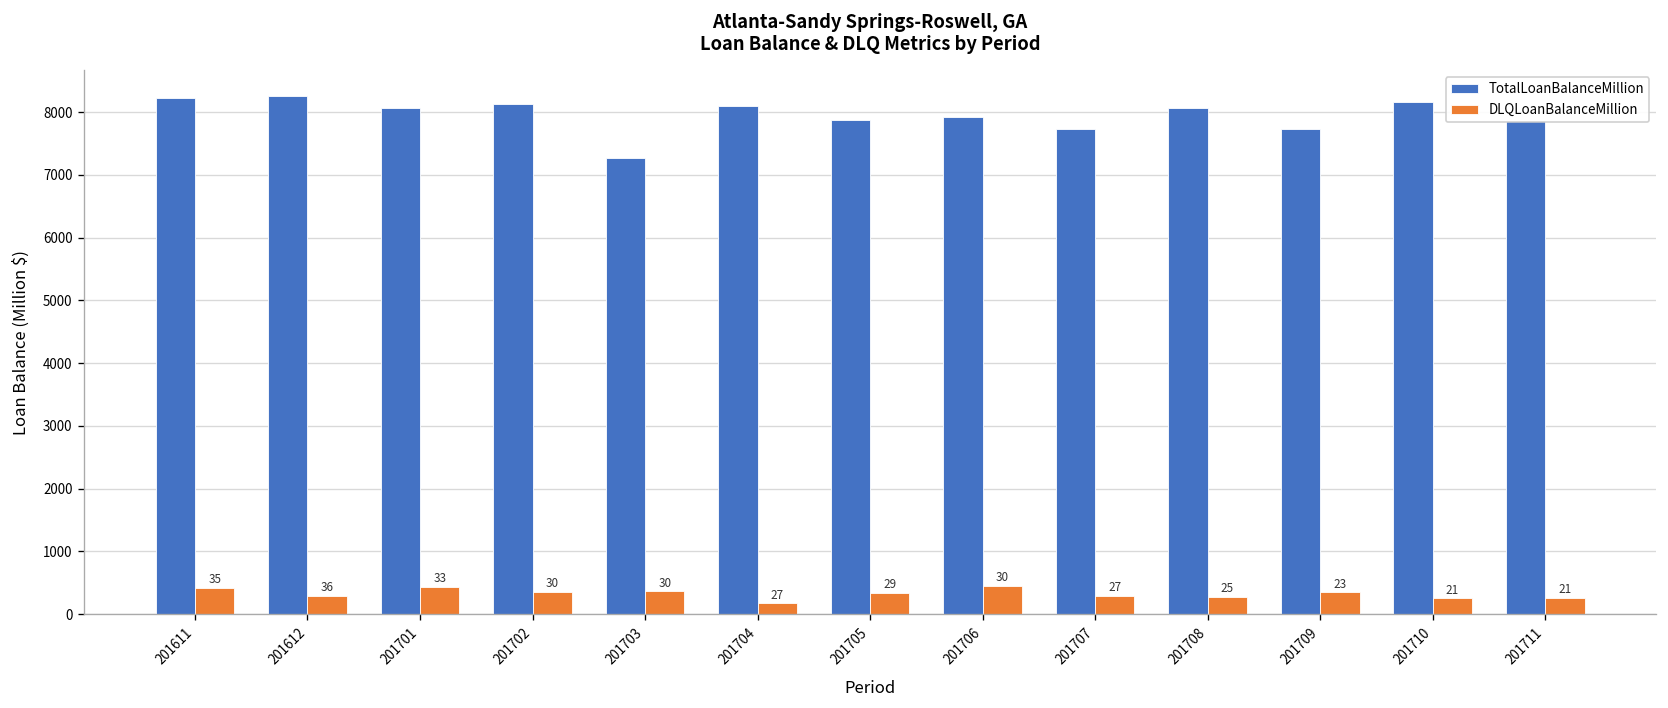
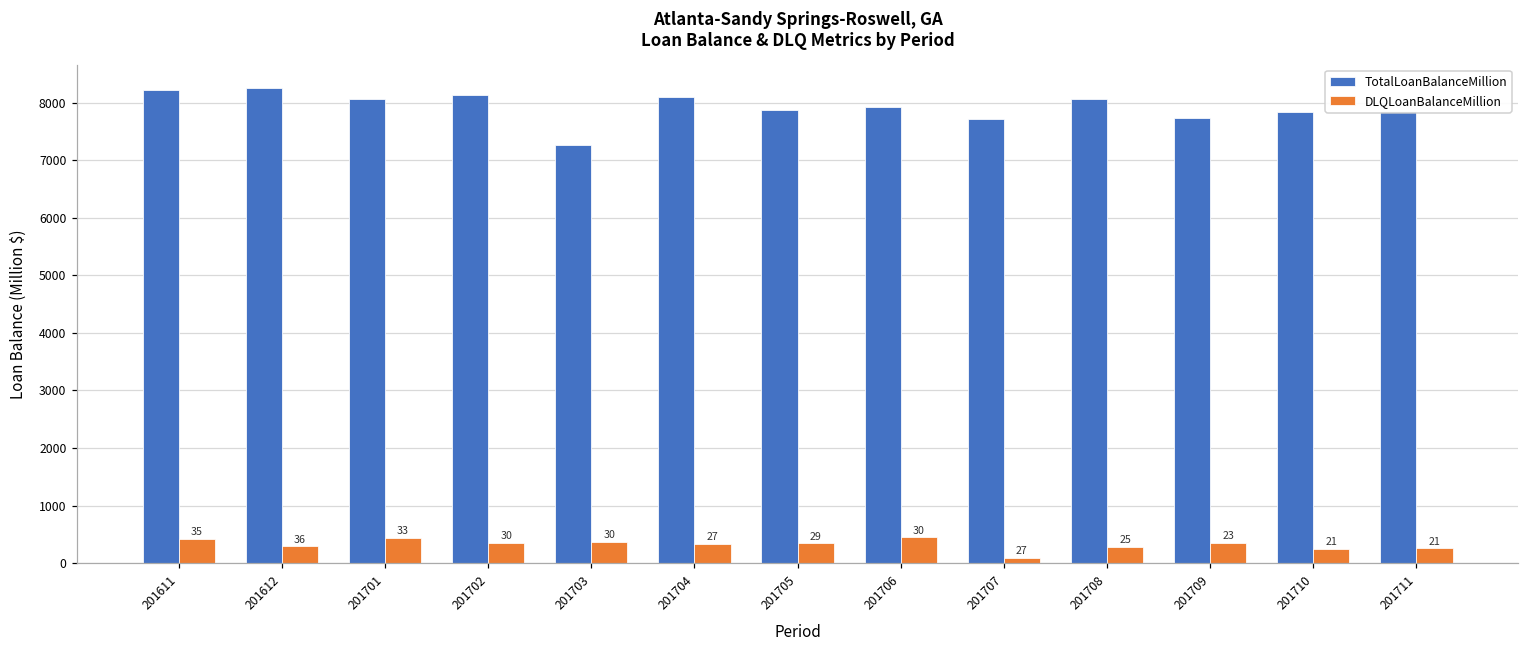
  {
    "TotalLoanBalanceMillion": {
      "201611": 8200,
      "201612": 8300,
      "201701": 8100,
      "201702": 8100,
      "201703": 7300,
      "201704": 8100,
      "201705": 7900,
      "201706": 7900,
      "201707": 7700,
      "201708": 8100,
      "201709": 7700,
-     "201710": 8200,
+     "201710": 7800,
      "201711": 7900
    },
    "DLQLoanBalanceMillion": {
-     "201704": 200,
-     "201707": 300
+     "201704": 300,
+     "201707": 100
    }
  }
